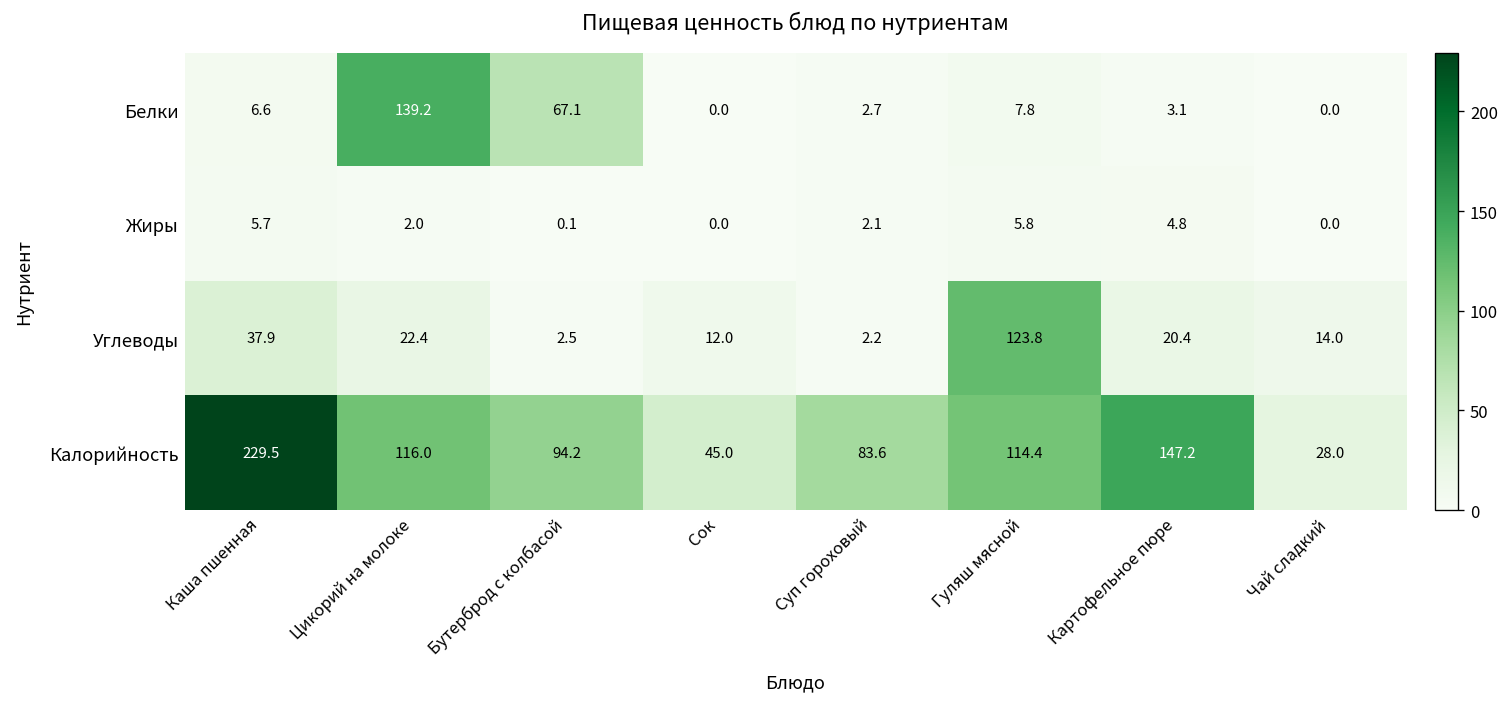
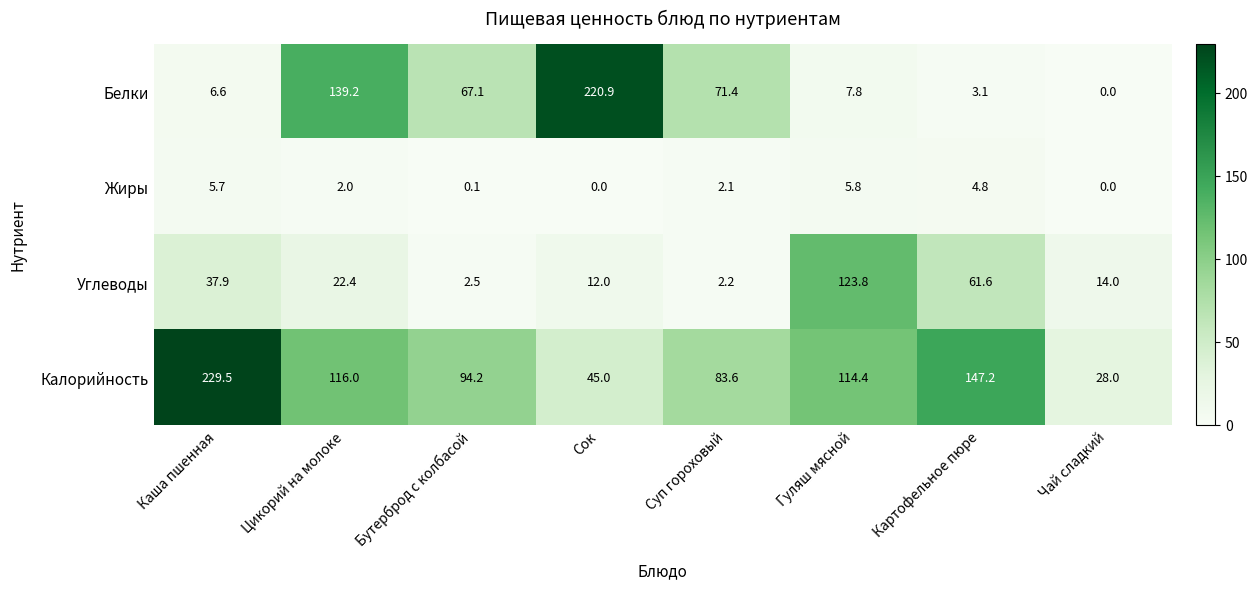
  {
    "Белки": {
      "Каша пшенная": 6.6,
      "Цикорий на молоке": 139.2,
      "Бутерброд с колбасой": 67.1,
-     "Сок": 0.0,
-     "Суп гороховый": 2.7,
+     "Сок": 220.9,
+     "Суп гороховый": 71.4,
      "Гуляш мясной": 7.8,
      "Картофельное пюре": 3.1,
      "Чай сладкий": 0.0
    },
    "Жиры": {
      "Каша пшенная": 5.7,
      "Цикорий на молоке": 2.0,
      "Бутерброд с колбасой": 0.1,
      "Сок": 0.0,
      "Суп гороховый": 2.1,
      "Гуляш мясной": 5.8,
      "Картофельное пюре": 4.8,
      "Чай сладкий": 0.0
    },
    "Углеводы": {
      "Каша пшенная": 37.9,
      "Цикорий на молоке": 22.4,
      "Бутерброд с колбасой": 2.5,
      "Сок": 12.0,
      "Суп гороховый": 2.2,
      "Гуляш мясной": 123.8,
-     "Картофельное пюре": 20.4,
+     "Картофельное пюре": 61.6,
      "Чай сладкий": 14.0
    },
    "Калорийность": {
      "Каша пшенная": 229.5,
      "Цикорий на молоке": 116.0,
      "Бутерброд с колбасой": 94.2,
      "Сок": 45.0,
      "Суп гороховый": 83.6,
      "Гуляш мясной": 114.4,
      "Картофельное пюре": 147.2,
      "Чай сладкий": 28.0
    }
  }
